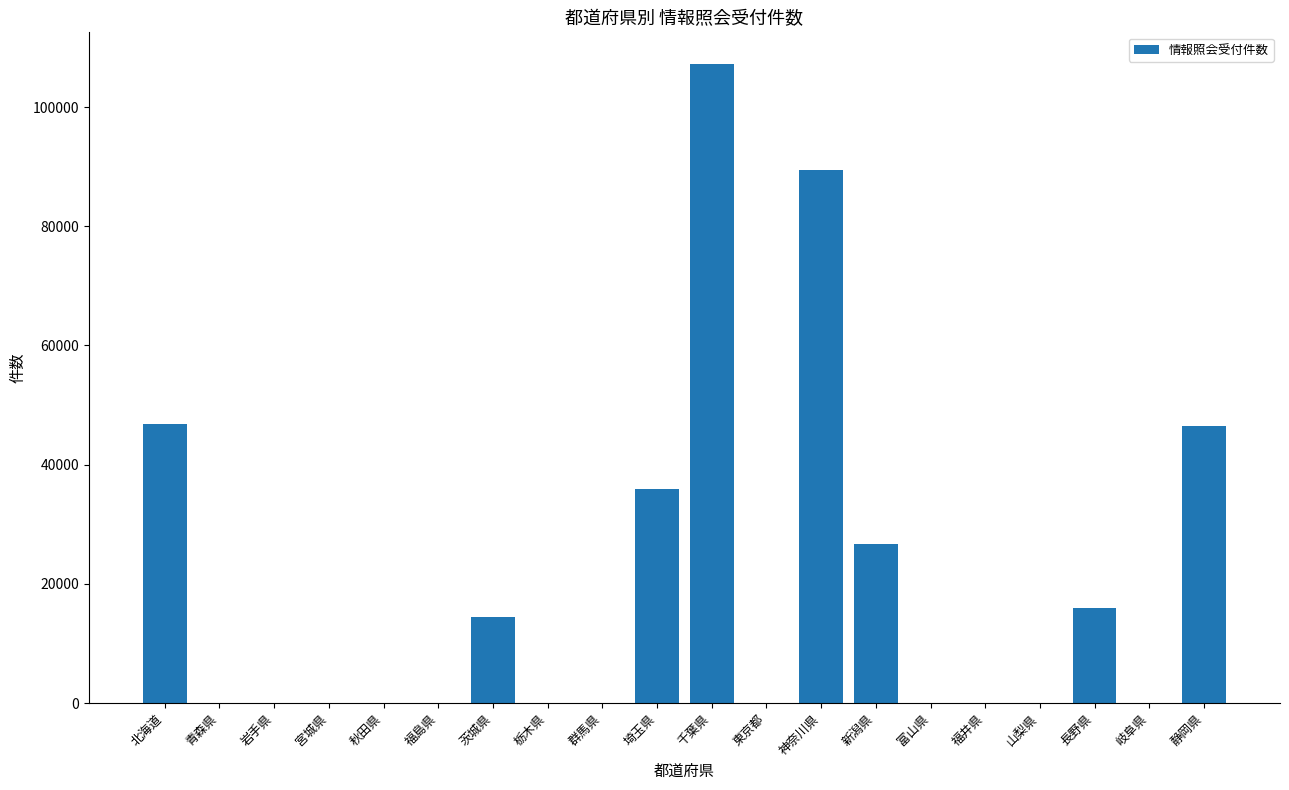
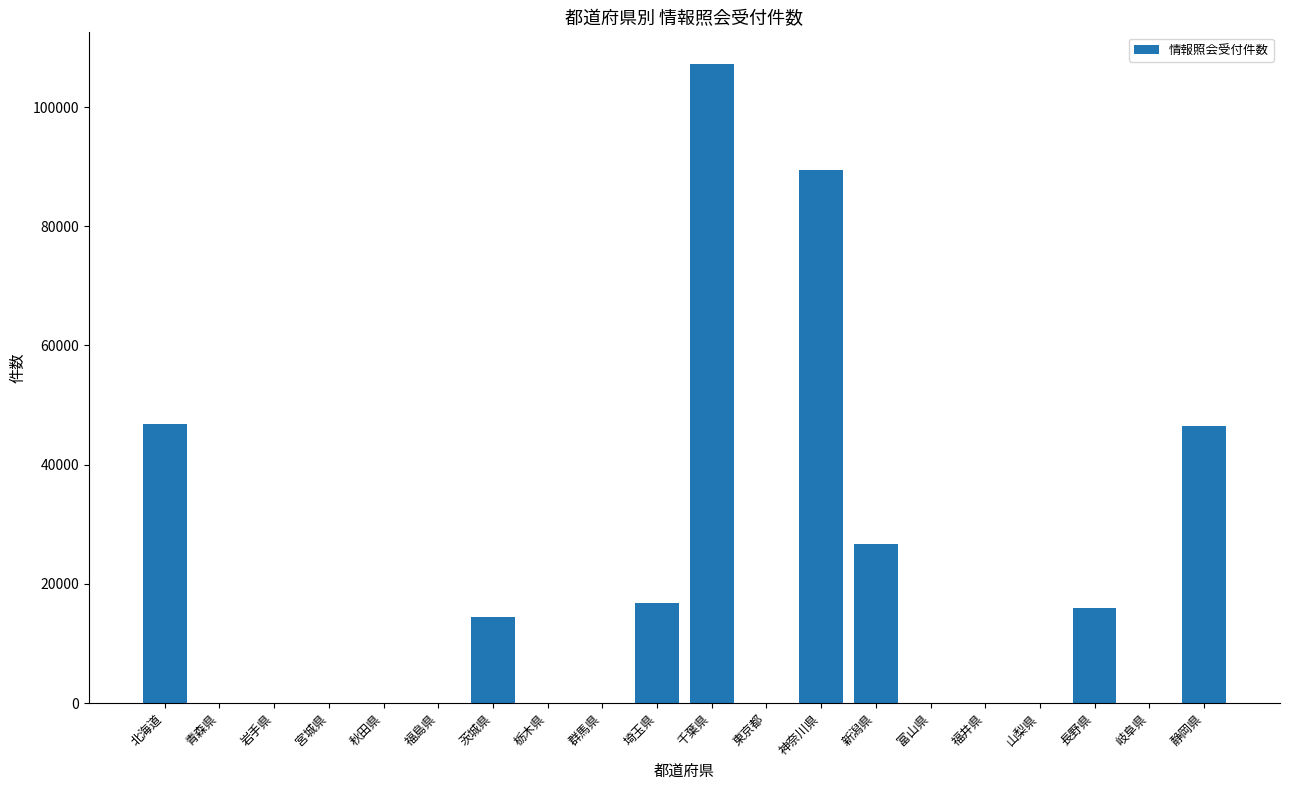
  {
    "北海道": 47000,
    "青森県": 0,
    "岩手県": 0,
    "宮城県": 0,
    "秋田県": 0,
    "福島県": 0,
    "茨城県": 14000,
    "栃木県": 0,
    "群馬県": 0,
-   "埼玉県": 36000,
+   "埼玉県": 17000,
    "千葉県": 107000,
    "東京都": 0,
    "神奈川県": 89000,
    "新潟県": 27000,
    "富山県": 0,
    "福井県": 0,
    "山梨県": 0,
    "長野県": 16000,
    "岐阜県": 0,
    "静岡県": 46000
  }
